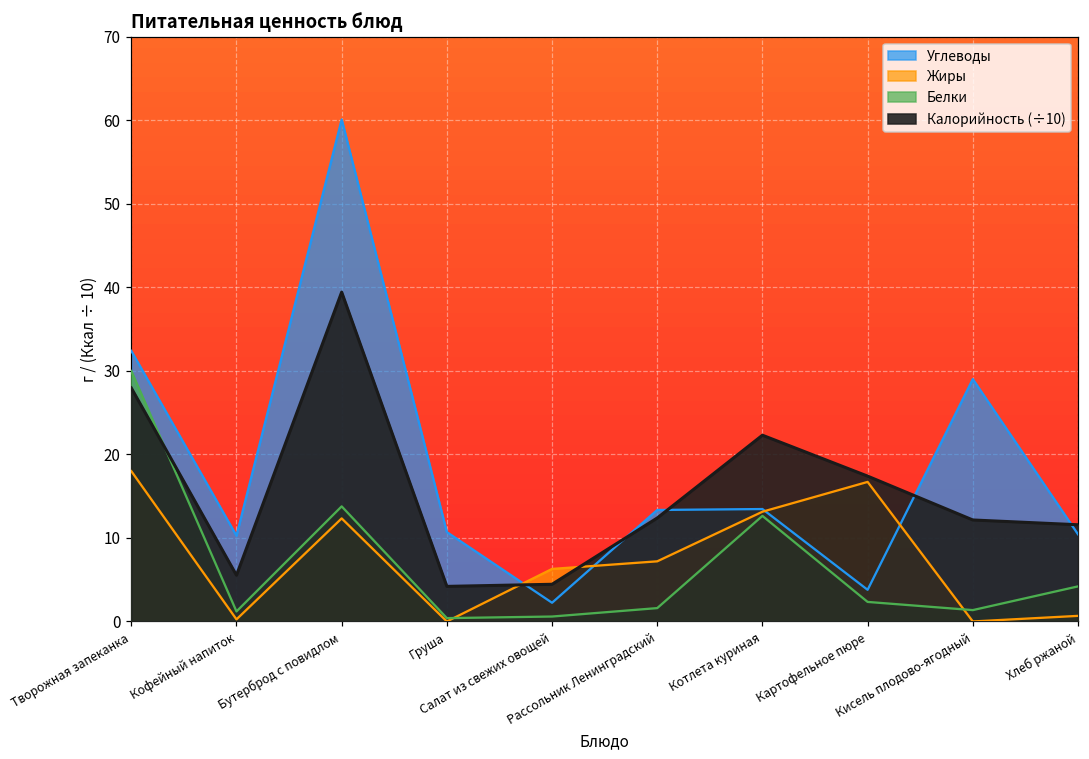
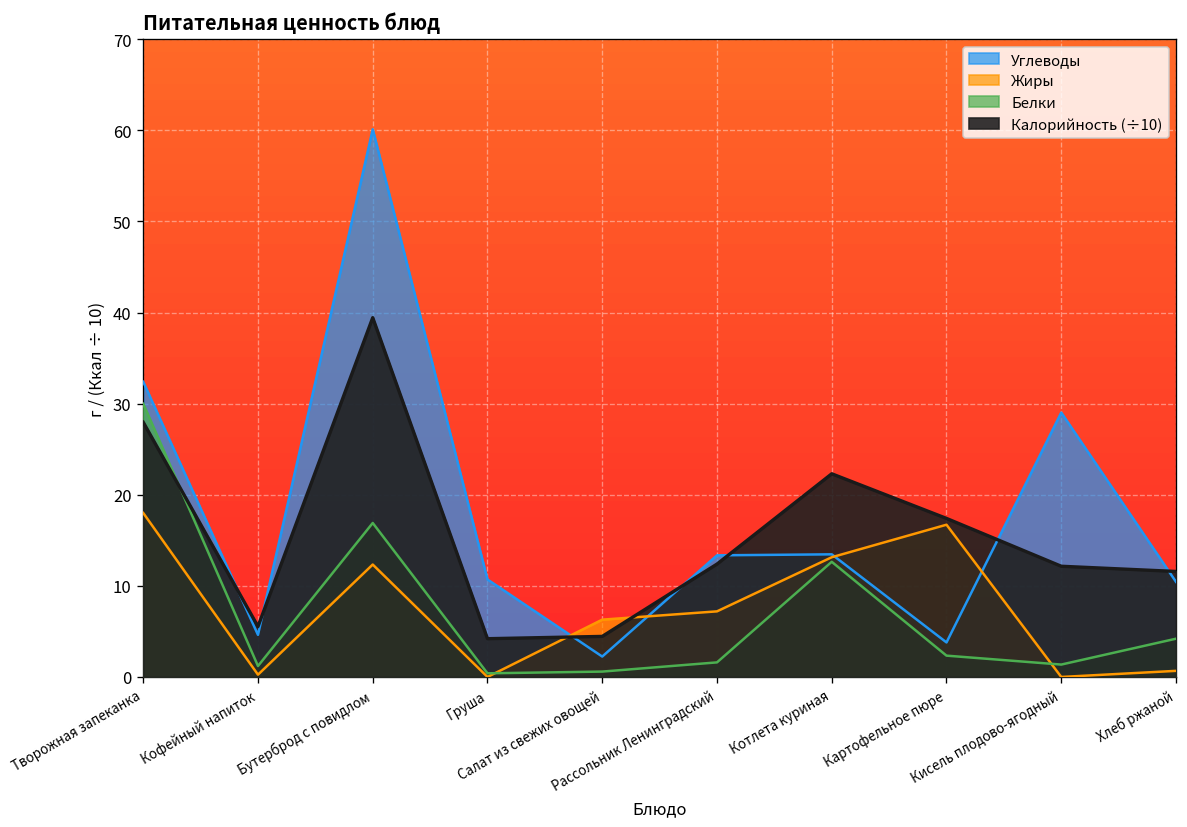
  {
    "Углеводы": {
      "Творожная запеканка": 32,
-     "Кофейный напиток": 10,
+     "Кофейный напиток": 5,
      "Бутерброд с повидлом": 60,
      "Груша": 11,
      "Салат из свежих овощей": 2,
      "Рассольник Ленинградский": 13,
      "Картофельное пюре": 4,
      "Кисель плодово-ягодный": 29,
      "Хлеб ржаной": 10
    },
    "Жиры": {
      "Творожная запеканка": 18,
      "Кофейный напиток": 0,
      "Бутерброд с повидлом": 12,
      "Груша": 0,
      "Салат из свежих овощей": 6,
      "Рассольник Ленинградский": 7,
      "Картофельное пюре": 17,
      "Кисель плодово-ягодный": 0,
      "Хлеб ржаной": 1
    },
    "Белки": {
      "Творожная запеканка": 30,
      "Кофейный напиток": 1,
-     "Бутерброд с повидлом": 14,
+     "Бутерброд с повидлом": 17,
      "Груша": 0,
      "Салат из свежих овощей": 1,
      "Рассольник Ленинградский": 2,
      "Котлета куриная": 13,
      "Картофельное пюре": 2,
      "Кисель плодово-ягодный": 1,
      "Хлеб ржаной": 4
    },
    "Калорийность (÷10)": {
      "Творожная запеканка": 28,
      "Кофейный напиток": 6,
      "Бутерброд с повидлом": 39,
      "Груша": 4,
      "Салат из свежих овощей": 4,
      "Рассольник Ленинградский": 12,
      "Котлета куриная": 22,
      "Картофельное пюре": 17,
      "Кисель плодово-ягодный": 12,
      "Хлеб ржаной": 12
    }
  }
